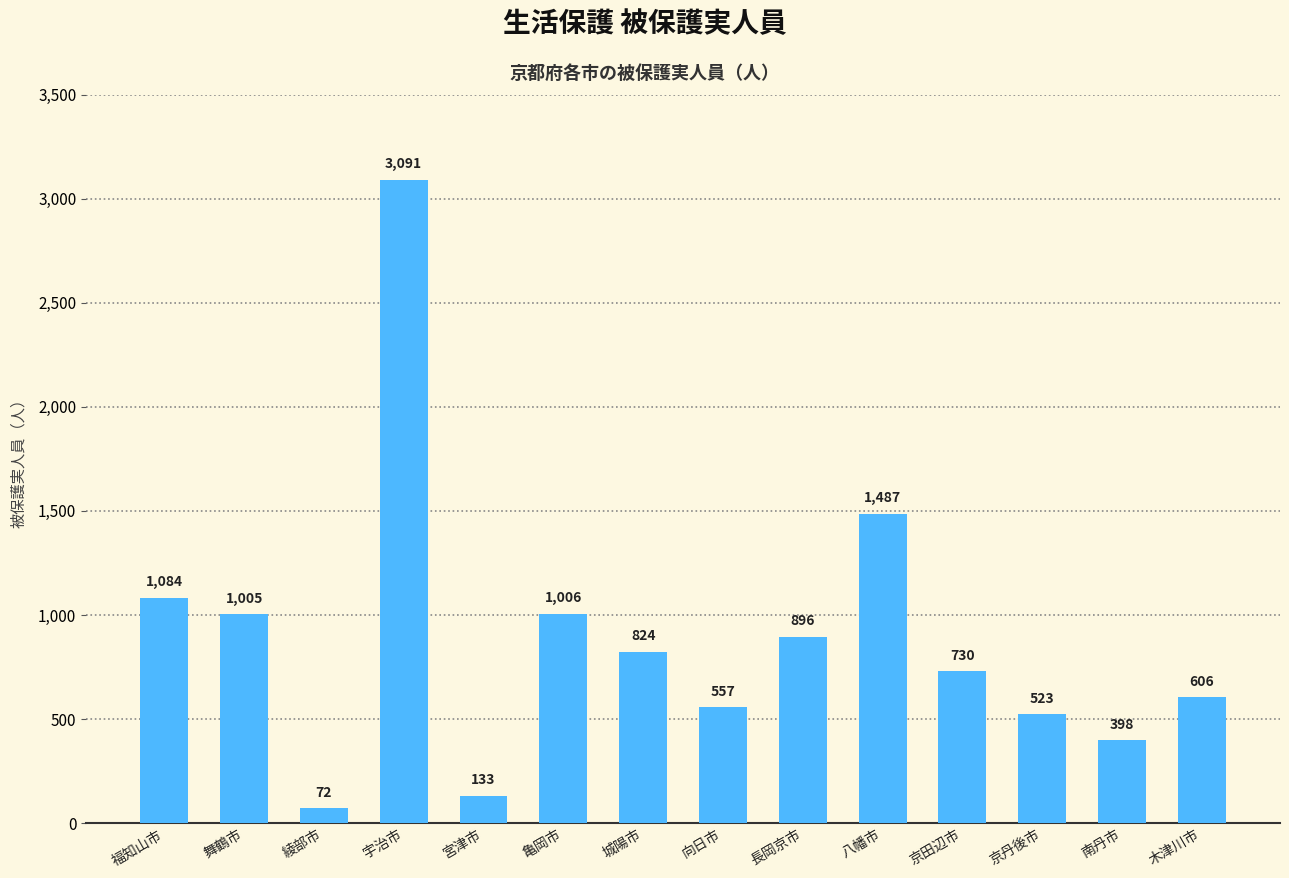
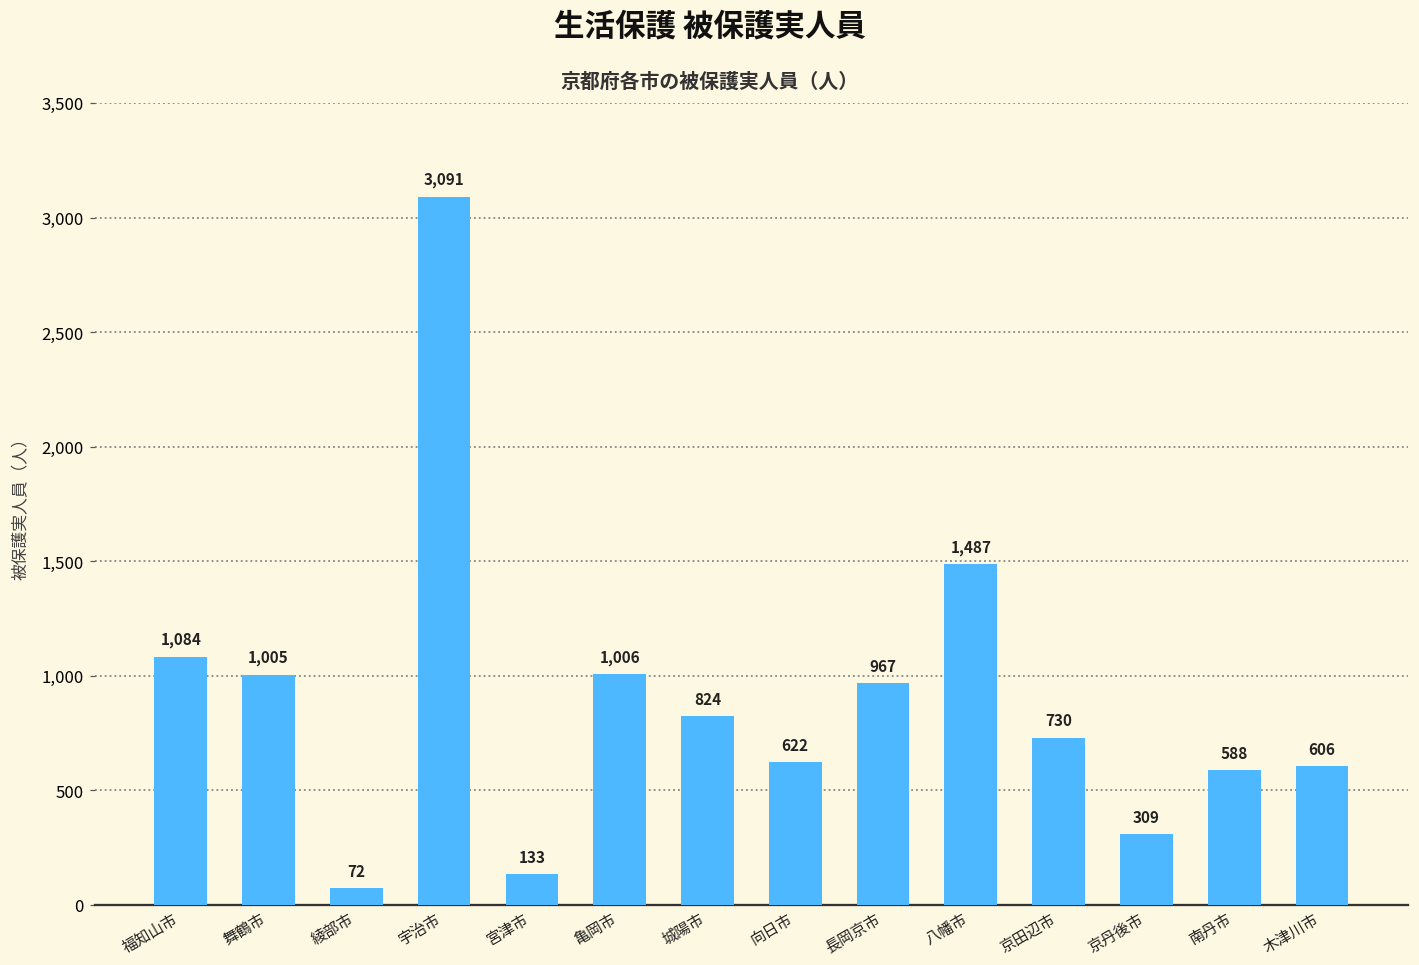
  {
    "福知山市": "1,084",
    "舞鶴市": "1,005",
    "綾部市": "72",
    "宇治市": "3,091",
    "宮津市": "133",
    "亀岡市": "1,006",
    "城陽市": "824",
-   "向日市": "557",
-   "長岡京市": "896",
+   "向日市": "622",
+   "長岡京市": "967",
    "八幡市": "1,487",
    "京田辺市": "730",
-   "京丹後市": "523",
-   "南丹市": "398",
+   "京丹後市": "309",
+   "南丹市": "588",
    "木津川市": "606"
  }
